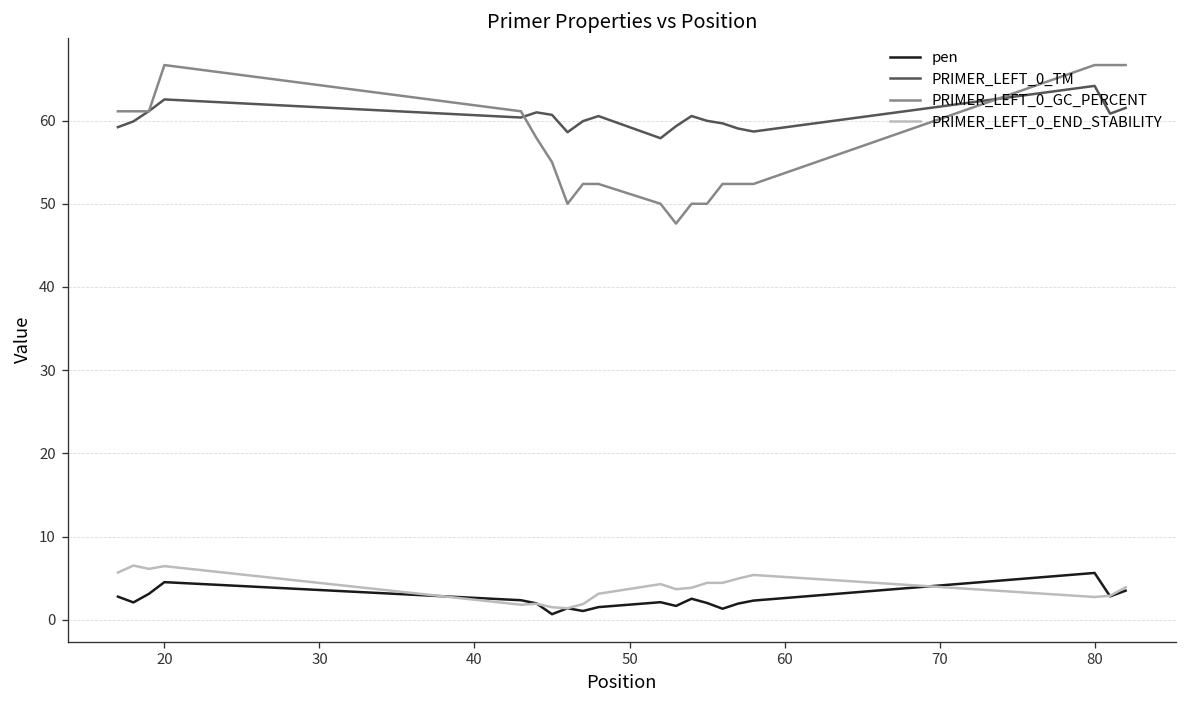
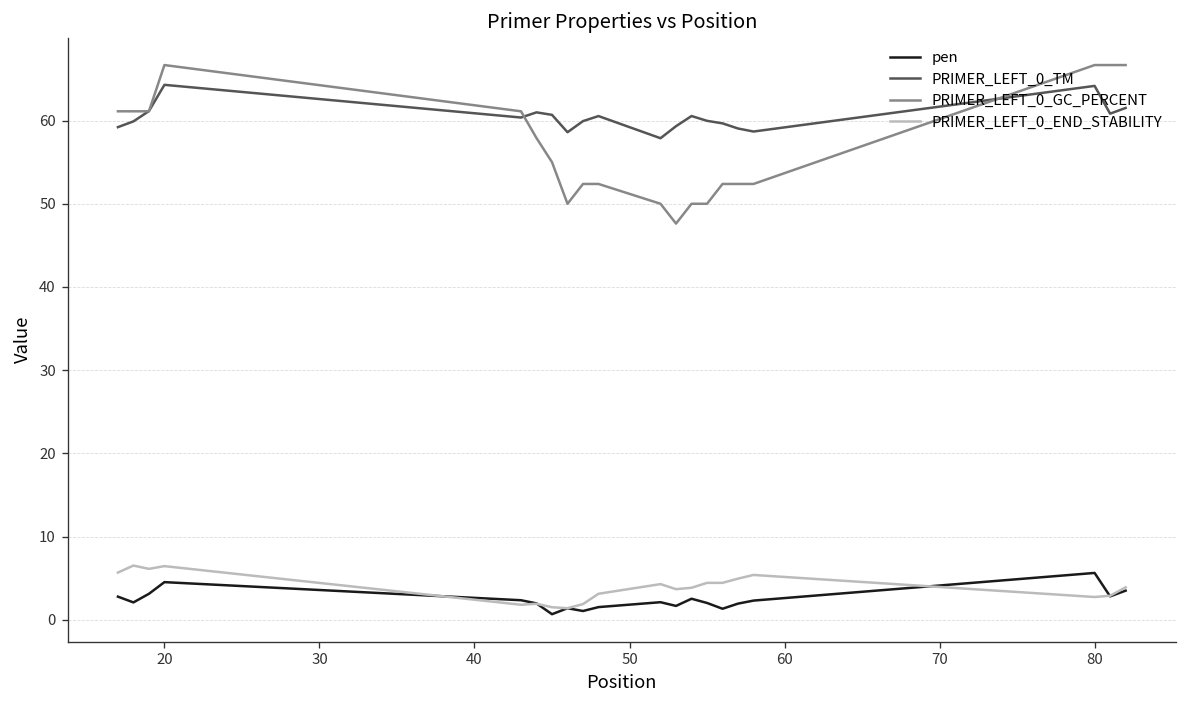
  {
    "pen": {
      "20": 5,
      "80": 6
    },
    "PRIMER_LEFT_0_TM": {
-     "20": 63,
+     "20": 64,
      "80": 64
    },
    "PRIMER_LEFT_0_GC_PERCENT": {
      "20": 67,
      "80": 67
    },
    "PRIMER_LEFT_0_END_STABILITY": {
      "20": 6,
      "80": 3
    }
  }
